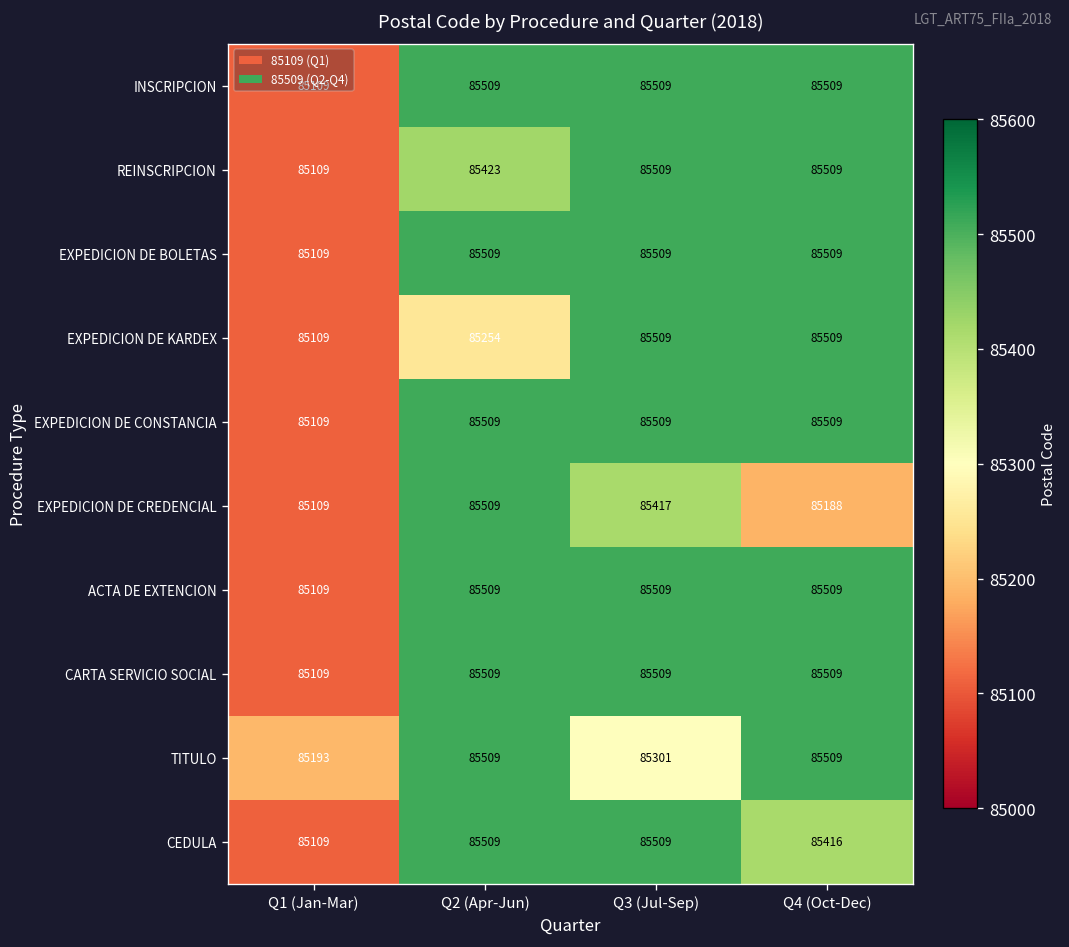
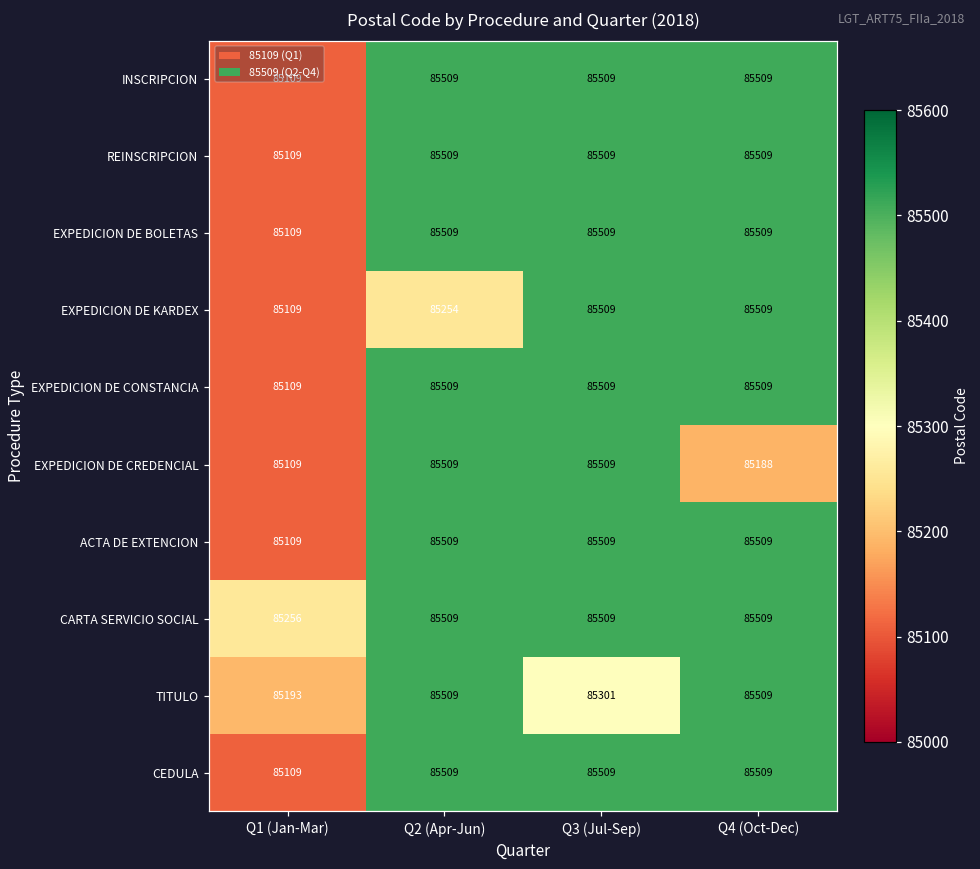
  {
    "INSCRIPCION": {
      "Q2 (Apr-Jun)": 85509,
      "Q3 (Jul-Sep)": 85509,
      "Q4 (Oct-Dec)": 85509
    },
    "REINSCRIPCION": {
      "Q1 (Jan-Mar)": 85109,
-     "Q2 (Apr-Jun)": 85423,
+     "Q2 (Apr-Jun)": 85509,
      "Q3 (Jul-Sep)": 85509,
      "Q4 (Oct-Dec)": 85509
    },
    "EXPEDICION DE BOLETAS": {
      "Q1 (Jan-Mar)": 85109,
      "Q2 (Apr-Jun)": 85509,
      "Q3 (Jul-Sep)": 85509,
      "Q4 (Oct-Dec)": 85509
    },
    "EXPEDICION DE KARDEX": {
      "Q1 (Jan-Mar)": 85109,
      "Q2 (Apr-Jun)": 85254,
      "Q3 (Jul-Sep)": 85509,
      "Q4 (Oct-Dec)": 85509
    },
    "EXPEDICION DE CONSTANCIA": {
      "Q1 (Jan-Mar)": 85109,
      "Q2 (Apr-Jun)": 85509,
      "Q3 (Jul-Sep)": 85509,
      "Q4 (Oct-Dec)": 85509
    },
    "EXPEDICION DE CREDENCIAL": {
      "Q1 (Jan-Mar)": 85109,
      "Q2 (Apr-Jun)": 85509,
-     "Q3 (Jul-Sep)": 85417,
+     "Q3 (Jul-Sep)": 85509,
      "Q4 (Oct-Dec)": 85188
    },
    "ACTA DE EXTENCION": {
      "Q1 (Jan-Mar)": 85109,
      "Q2 (Apr-Jun)": 85509,
      "Q3 (Jul-Sep)": 85509,
      "Q4 (Oct-Dec)": 85509
    },
    "CARTA SERVICIO SOCIAL": {
-     "Q1 (Jan-Mar)": 85109,
+     "Q1 (Jan-Mar)": 85256,
      "Q2 (Apr-Jun)": 85509,
      "Q3 (Jul-Sep)": 85509,
      "Q4 (Oct-Dec)": 85509
    },
    "TITULO": {
      "Q1 (Jan-Mar)": 85193,
      "Q2 (Apr-Jun)": 85509,
      "Q3 (Jul-Sep)": 85301,
      "Q4 (Oct-Dec)": 85509
    },
    "CEDULA": {
      "Q1 (Jan-Mar)": 85109,
      "Q2 (Apr-Jun)": 85509,
      "Q3 (Jul-Sep)": 85509,
-     "Q4 (Oct-Dec)": 85416
+     "Q4 (Oct-Dec)": 85509
    }
  }
